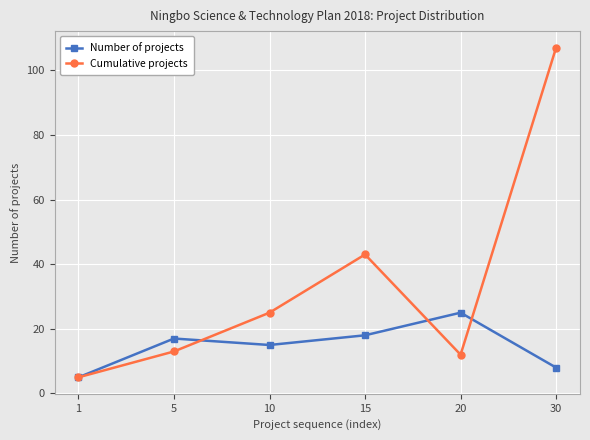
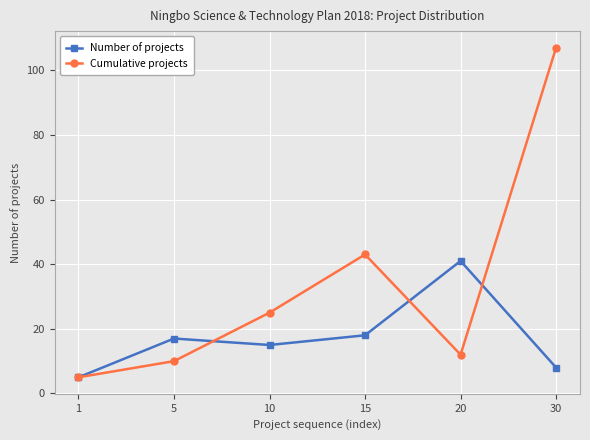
  {
    "Number of projects": {
      "5": 17,
      "10": 15,
      "15": 18,
-     "20": 25,
+     "20": 41,
      "30": 8
    },
    "Cumulative projects": {
-     "5": 13,
+     "5": 10,
      "10": 25,
      "15": 43,
      "20": 12,
      "30": 107
    }
  }
